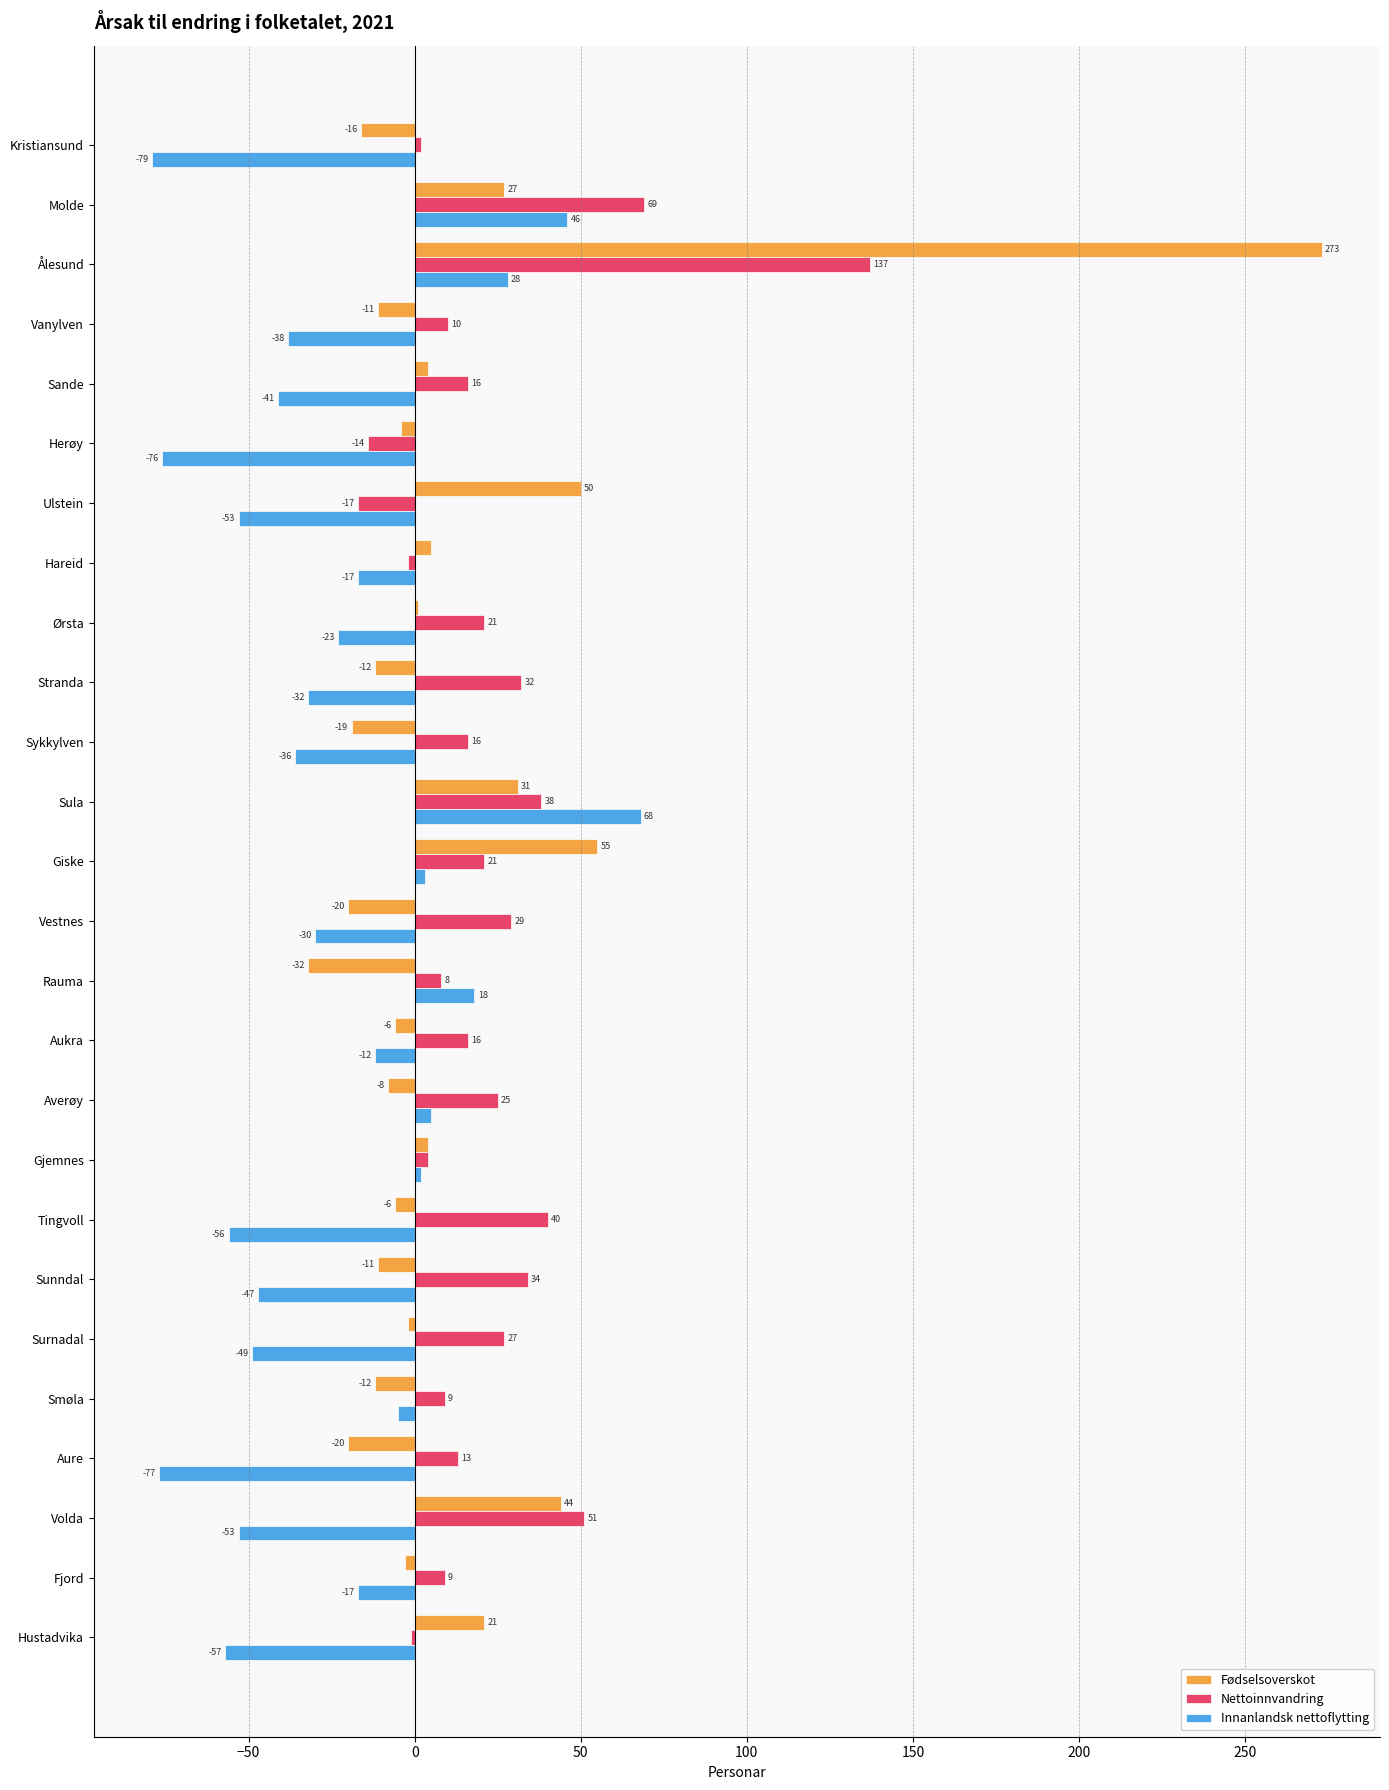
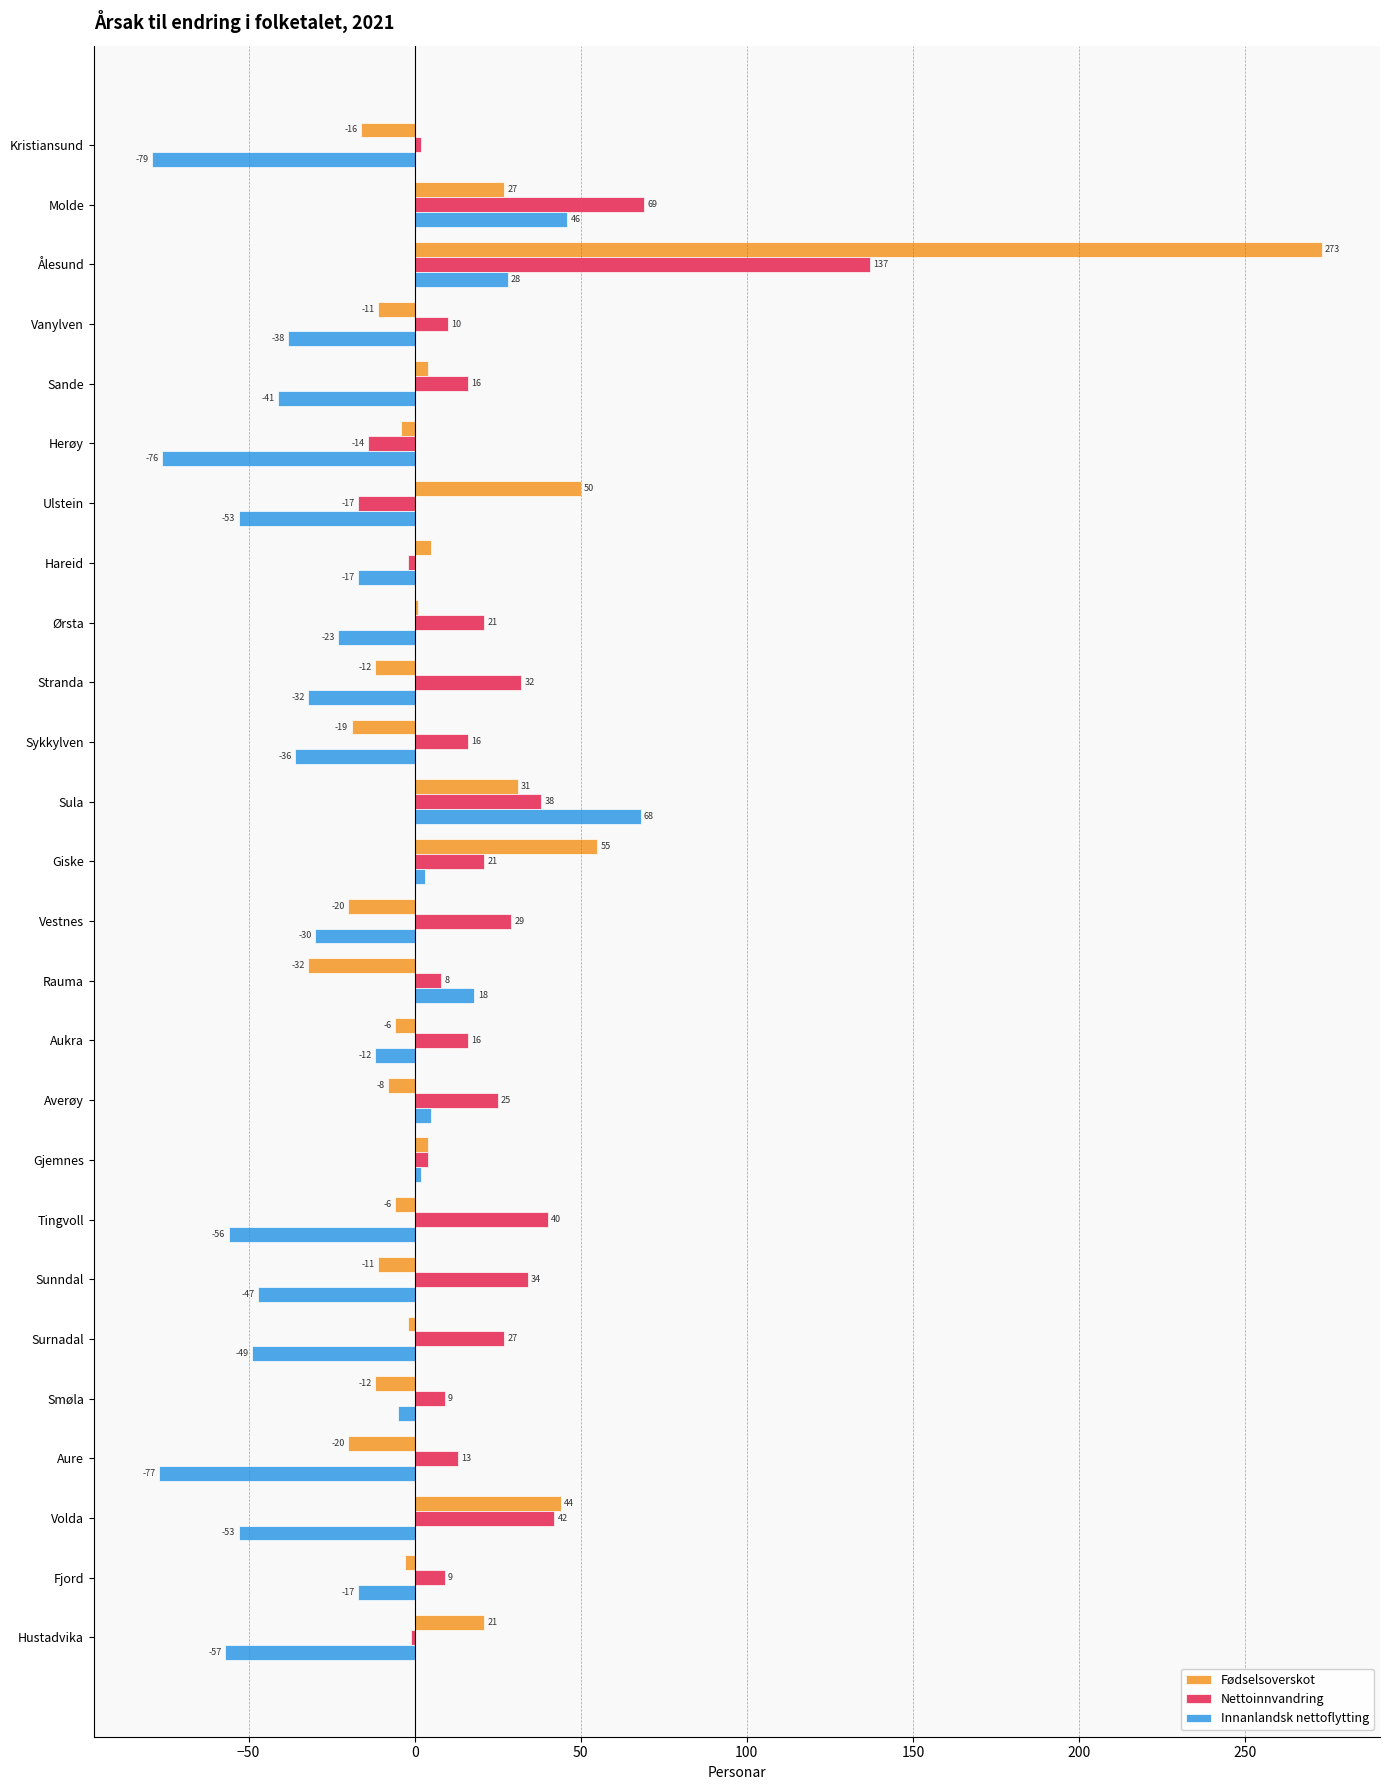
  {
    "Fødselsoverskot": {
      "Kristiansund": -16,
      "Molde": 27,
      "Ålesund": 273,
      "Vanylven": -11,
      "Ulstein": 50,
      "Stranda": -12,
      "Sykkylven": -19,
      "Sula": 31,
      "Giske": 55,
      "Vestnes": -20,
      "Rauma": -32,
      "Aukra": -6,
      "Averøy": -8,
      "Tingvoll": -6,
      "Sunndal": -11,
      "Smøla": -12,
      "Aure": -20,
      "Volda": 44,
      "Hustadvika": 21
    },
    "Nettoinnvandring": {
      "Molde": 69,
      "Ålesund": 137,
      "Vanylven": 10,
      "Sande": 16,
      "Herøy": -14,
      "Ulstein": -17,
      "Ørsta": 21,
      "Stranda": 32,
      "Sykkylven": 16,
      "Sula": 38,
      "Giske": 21,
      "Vestnes": 29,
      "Rauma": 8,
      "Aukra": 16,
      "Averøy": 25,
      "Tingvoll": 40,
      "Sunndal": 34,
      "Surnadal": 27,
      "Smøla": 9,
      "Aure": 13,
-     "Volda": 51,
+     "Volda": 42,
      "Fjord": 9
    },
    "Innanlandsk nettoflytting": {
      "Kristiansund": -79,
      "Molde": 46,
      "Ålesund": 28,
      "Vanylven": -38,
      "Sande": -41,
      "Herøy": -76,
      "Ulstein": -53,
      "Hareid": -17,
      "Ørsta": -23,
      "Stranda": -32,
      "Sykkylven": -36,
      "Sula": 68,
      "Vestnes": -30,
      "Rauma": 18,
      "Aukra": -12,
      "Tingvoll": -56,
      "Sunndal": -47,
      "Surnadal": -49,
      "Aure": -77,
      "Volda": -53,
      "Fjord": -17,
      "Hustadvika": -57
    }
  }
